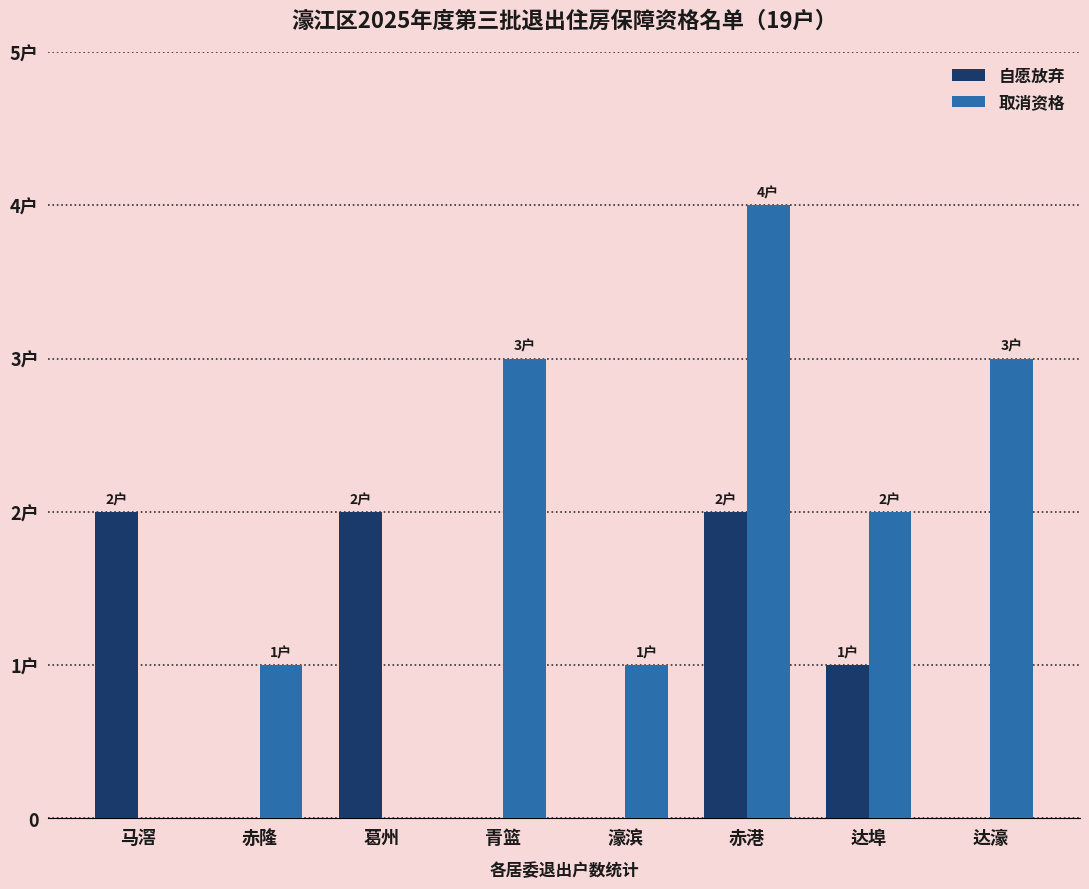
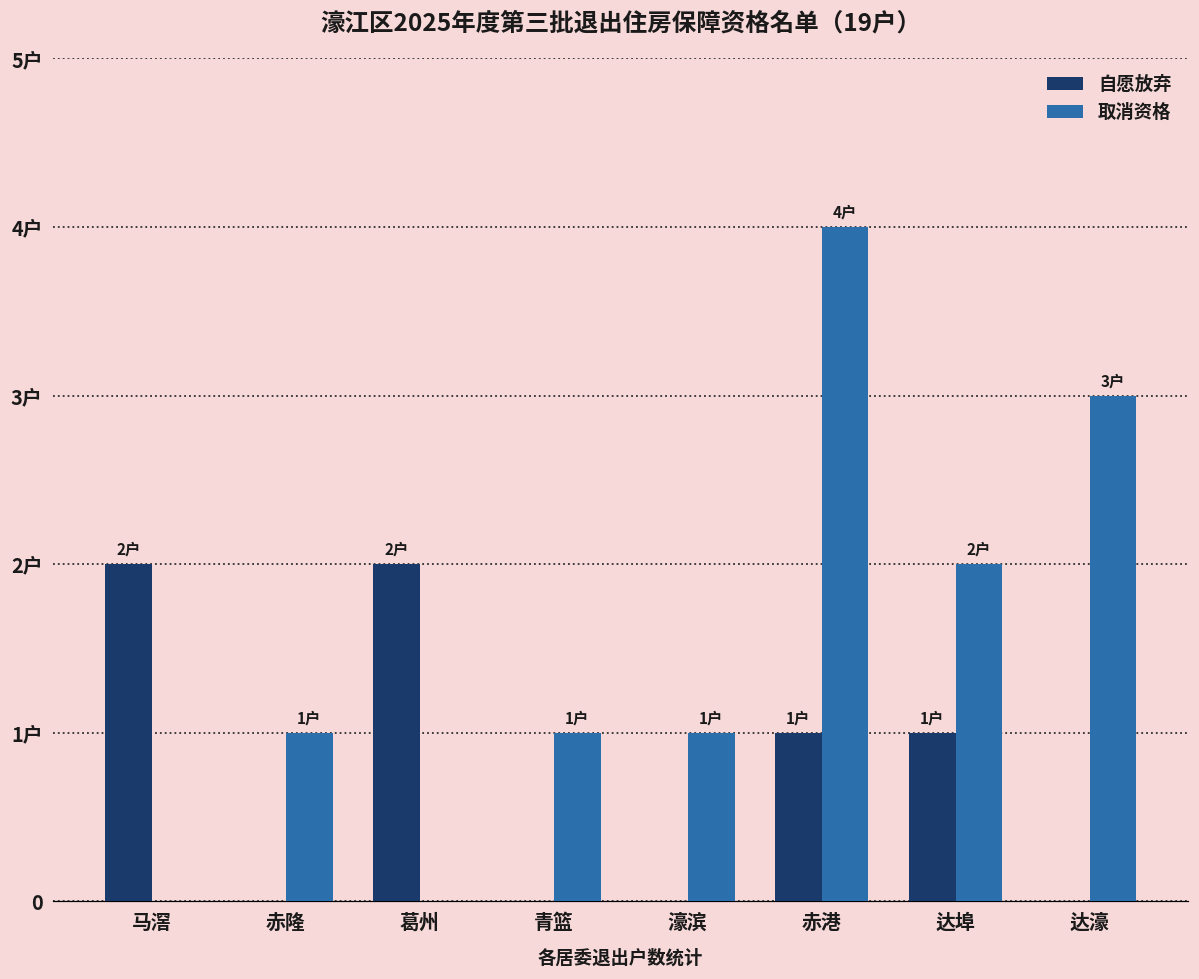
  {
    "自愿放弃": {
      "马滘": "2户",
      "葛州": "2户",
-     "赤港": "2户",
+     "赤港": "1户",
      "达埠": "1户"
    },
    "取消资格": {
      "赤隆": "1户",
-     "青篮": "3户",
+     "青篮": "1户",
      "濠滨": "1户",
      "赤港": "4户",
      "达埠": "2户",
      "达濠": "3户"
    }
  }
